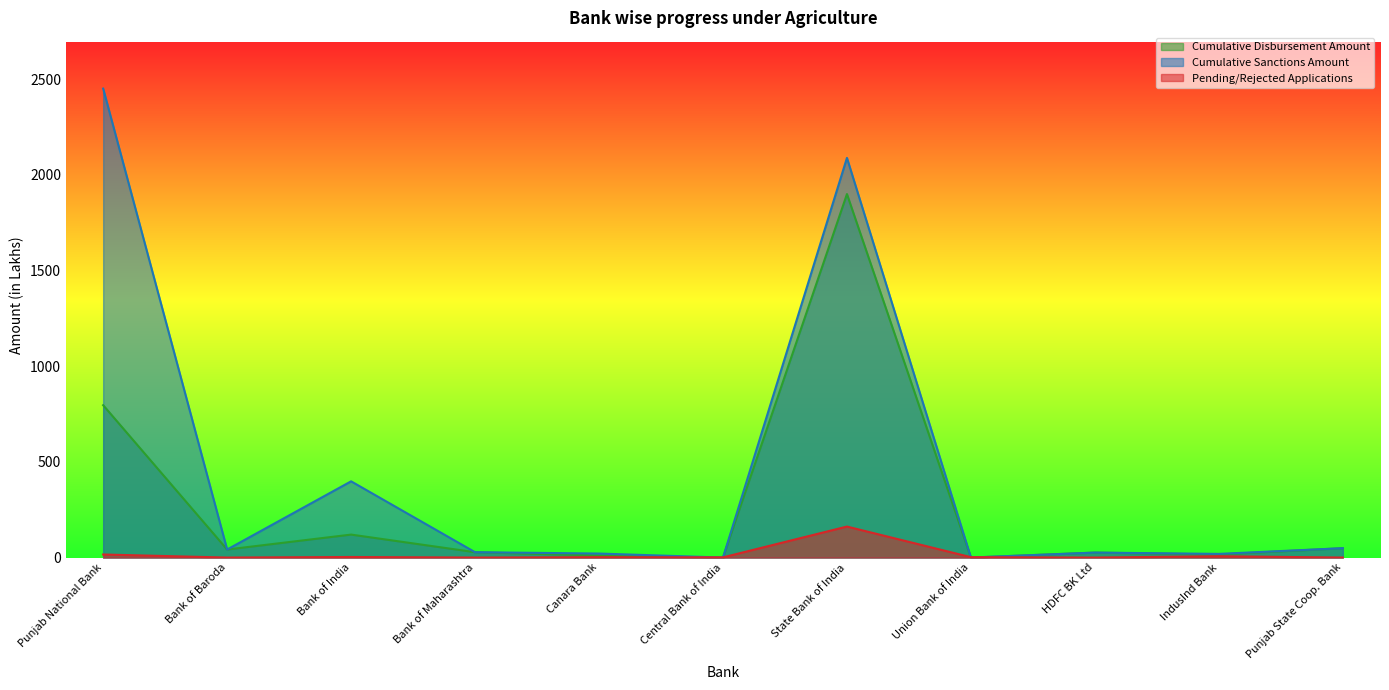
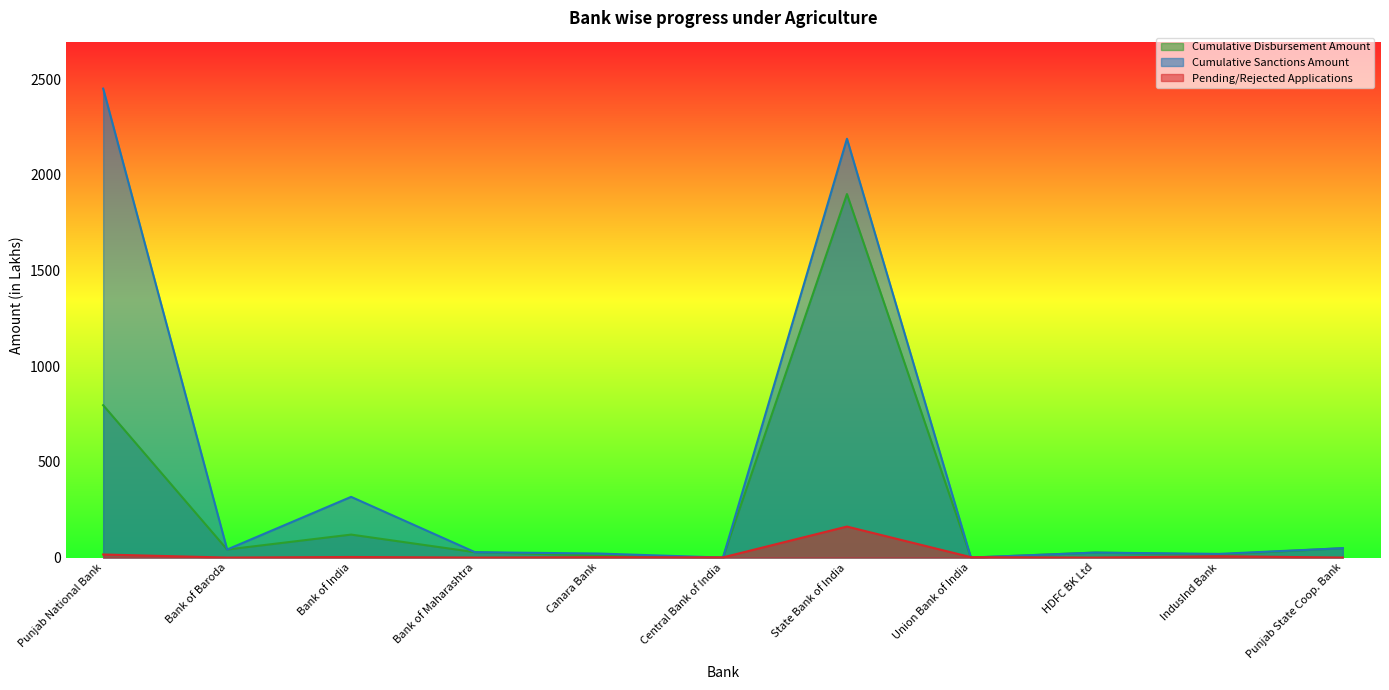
  {
    "Cumulative Disbursement Amount": {
      "Punjab National Bank": 800,
      "Bank of India": 120,
      "State Bank of India": 1900
    },
    "Cumulative Sanctions Amount": {
      "Punjab National Bank": 2450,
-     "Bank of India": 400,
-     "State Bank of India": 2090
+     "Bank of India": 320,
+     "State Bank of India": 2190
    },
    "Pending/Rejected Applications": {
      "Punjab National Bank": 20,
      "Bank of Baroda": 0,
      "Bank of India": 0,
      "Bank of Maharashtra": 0,
      "State Bank of India": 160,
      "HDFC BK Ltd": 0,
      "Punjab State Coop. Bank": 0
    }
  }
